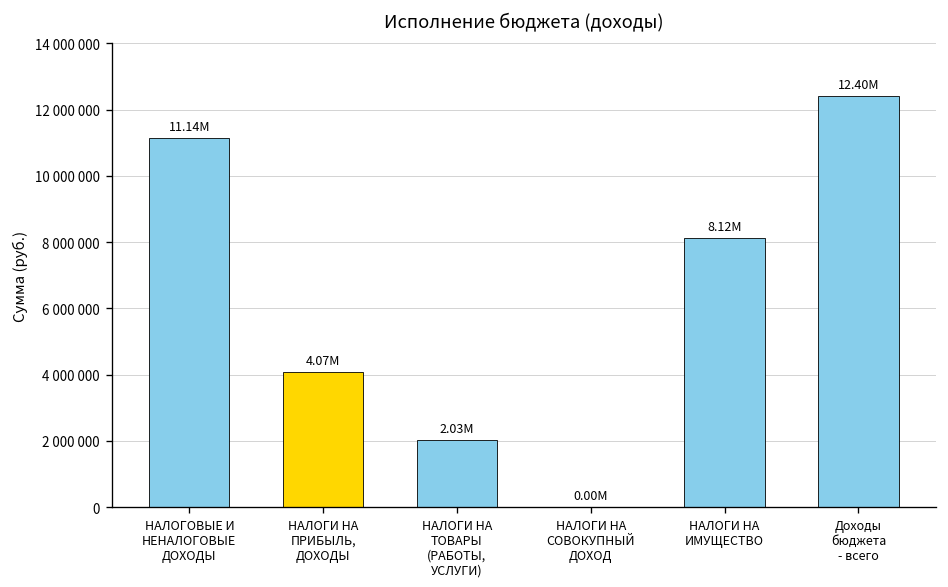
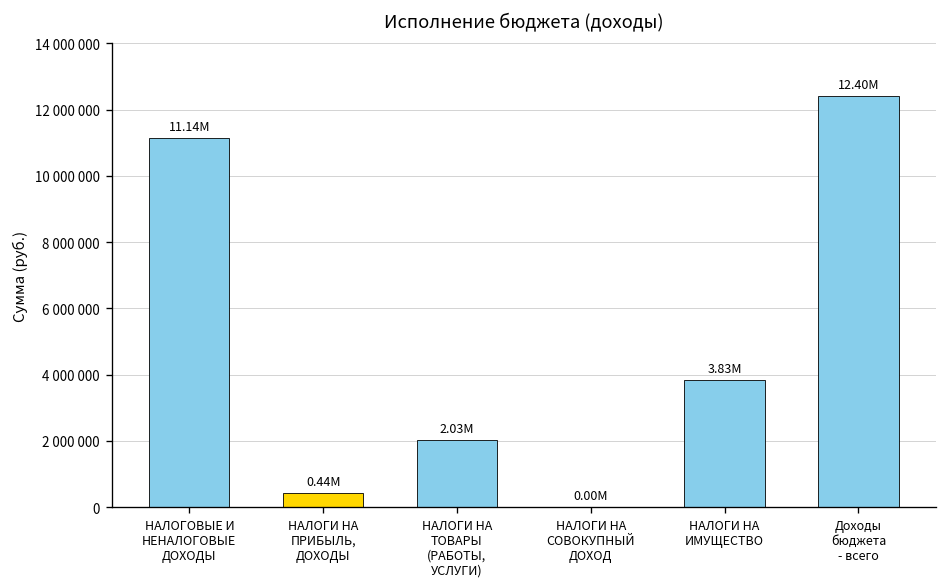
  {
    "НАЛОГОВЫЕ И НЕНАЛОГОВЫЕ ДОХОДЫ": "11.14M",
-   "НАЛОГИ НА ПРИБЫЛЬ, ДОХОДЫ": "4.07M",
+   "НАЛОГИ НА ПРИБЫЛЬ, ДОХОДЫ": "0.44M",
    "НАЛОГИ НА ТОВАРЫ (РАБОТЫ, УСЛУГИ)": "2.03M",
-   "НАЛОГИ НА ИМУЩЕСТВО": "8.12M",
+   "НАЛОГИ НА ИМУЩЕСТВО": "3.83M",
    "Доходы бюджета - всего": "12.40M"
  }
